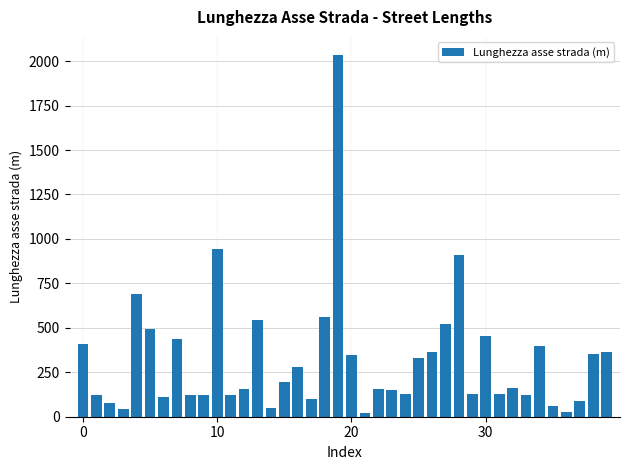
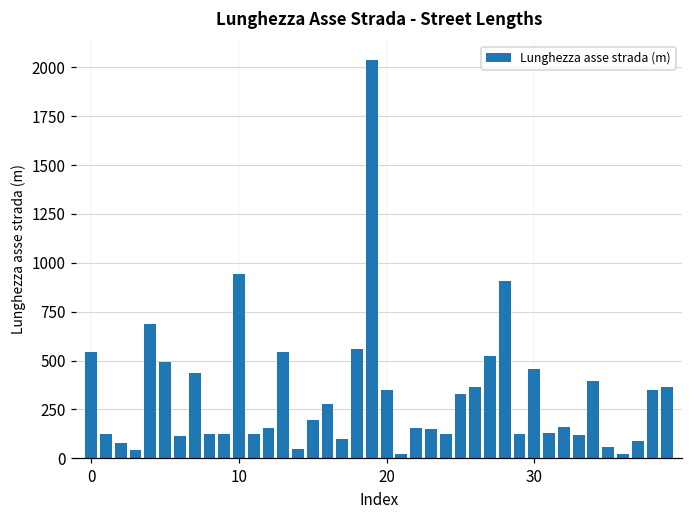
  {
-   "0": 410,
+   "0": 540,
    "10": 940,
    "20": 350,
    "30": 460
  }
